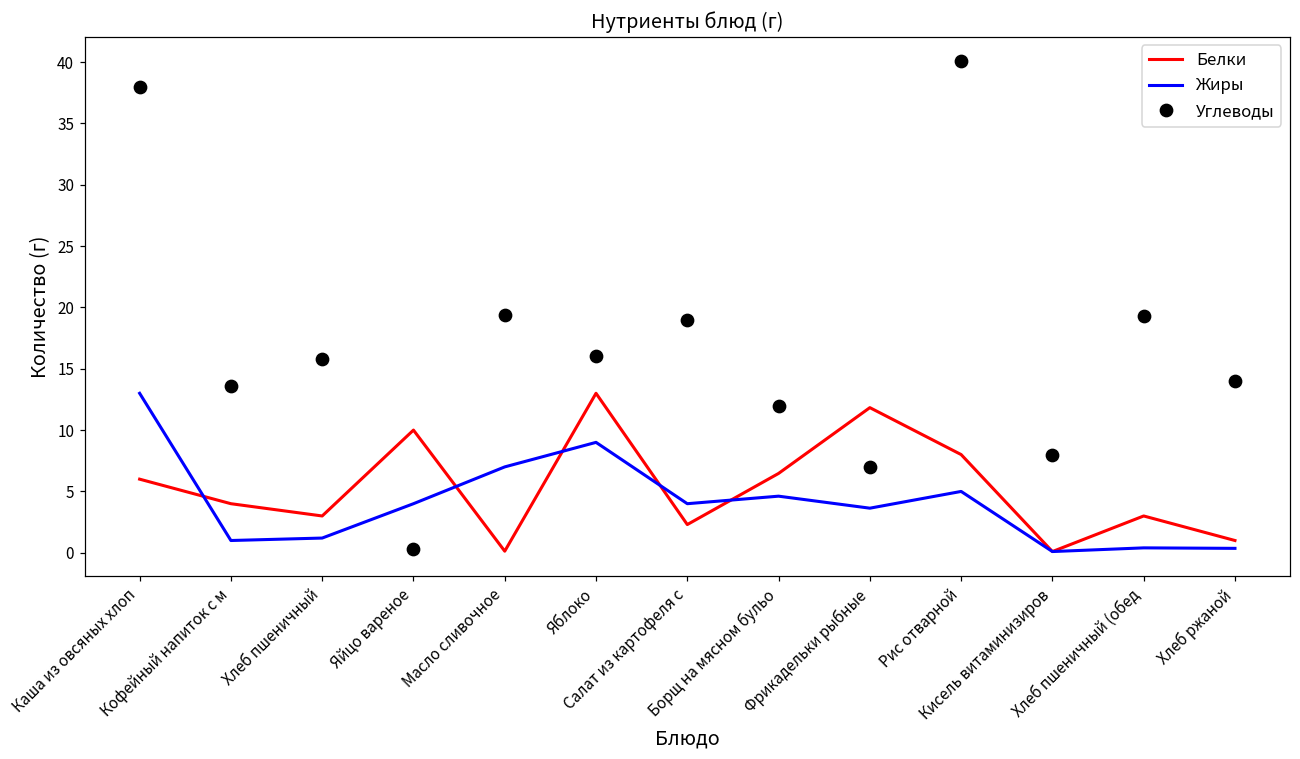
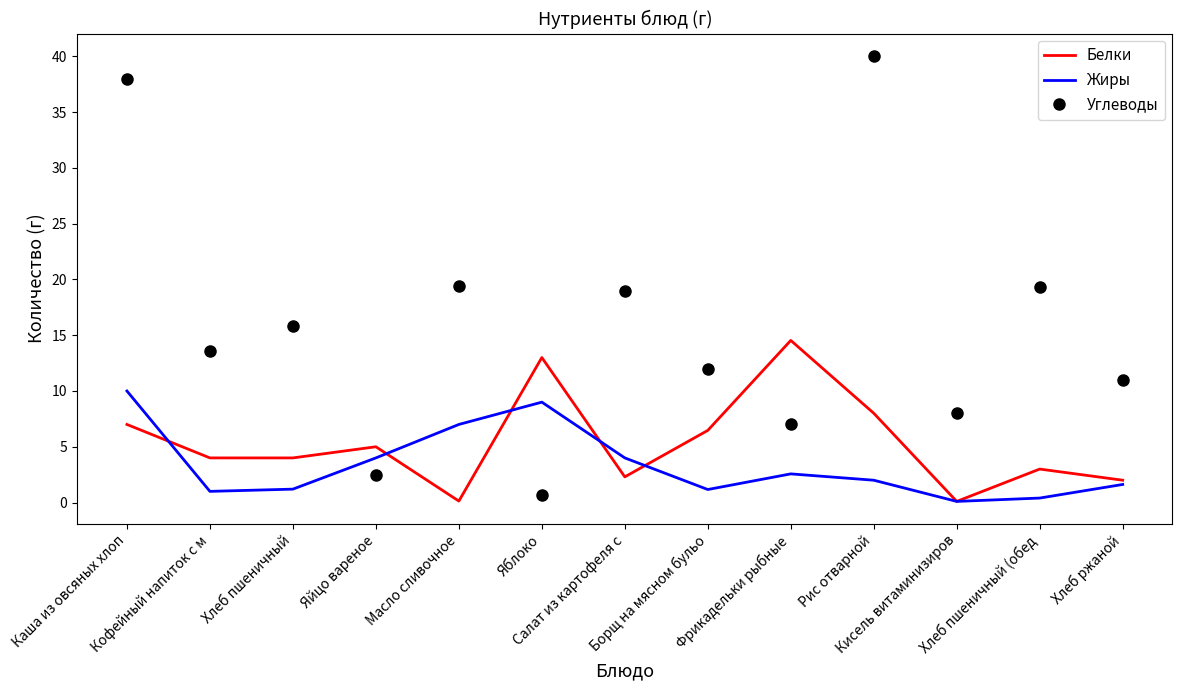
  {
    "Белки": {
-     "Каша из овсяных хлоп": 6,
+     "Каша из овсяных хлоп": 7,
      "Кофейный напиток с м": 4.0,
-     "Хлеб пшеничный": 3,
-     "Яйцо вареное": 10,
+     "Хлеб пшеничный": 4,
+     "Яйцо вареное": 5,
      "Масло сливочное": 0.1,
      "Яблоко": 13.0,
      "Салат из картофеля с": 2.3,
      "Борщ на мясном бульо": 6.5,
-     "Фрикадельки рыбные": 11.8,
+     "Фрикадельки рыбные": 14.5,
      "Рис отварной": 8.0,
      "Хлеб пшеничный (обед": 3.0,
-     "Хлеб ржаной": 1
+     "Хлеб ржаной": 2
    },
    "Жиры": {
-     "Каша из овсяных хлоп": 13,
+     "Каша из овсяных хлоп": 10,
      "Кофейный напиток с м": 1.0,
      "Хлеб пшеничный": 1.2,
      "Яйцо вареное": 4.0,
      "Масло сливочное": 7.0,
      "Яблоко": 9.0,
      "Салат из картофеля с": 4.0,
-     "Борщ на мясном бульо": 4.6,
-     "Фрикадельки рыбные": 3.6,
-     "Рис отварной": 5,
+     "Борщ на мясном бульо": 1.2,
+     "Фрикадельки рыбные": 2.6,
+     "Рис отварной": 2,
      "Хлеб пшеничный (обед": 0.4,
-     "Хлеб ржаной": 0.4
+     "Хлеб ржаной": 1.6
    },
    "Углеводы": {
      "Каша из овсяных хлоп": 38.0,
      "Кофейный напиток с м": 13.6,
      "Хлеб пшеничный": 15.8,
-     "Яйцо вареное": 0.3,
+     "Яйцо вареное": 2.5,
      "Масло сливочное": 19.4,
-     "Яблоко": 16.0,
+     "Яблоко": 0.7,
      "Салат из картофеля с": 19.0,
      "Борщ на мясном бульо": 12.0,
      "Фрикадельки рыбные": 7.0,
      "Рис отварной": 40.0,
      "Кисель витаминизиров": 8.0,
      "Хлеб пшеничный (обед": 19.3,
-     "Хлеб ржаной": 14
+     "Хлеб ржаной": 11
    }
  }
